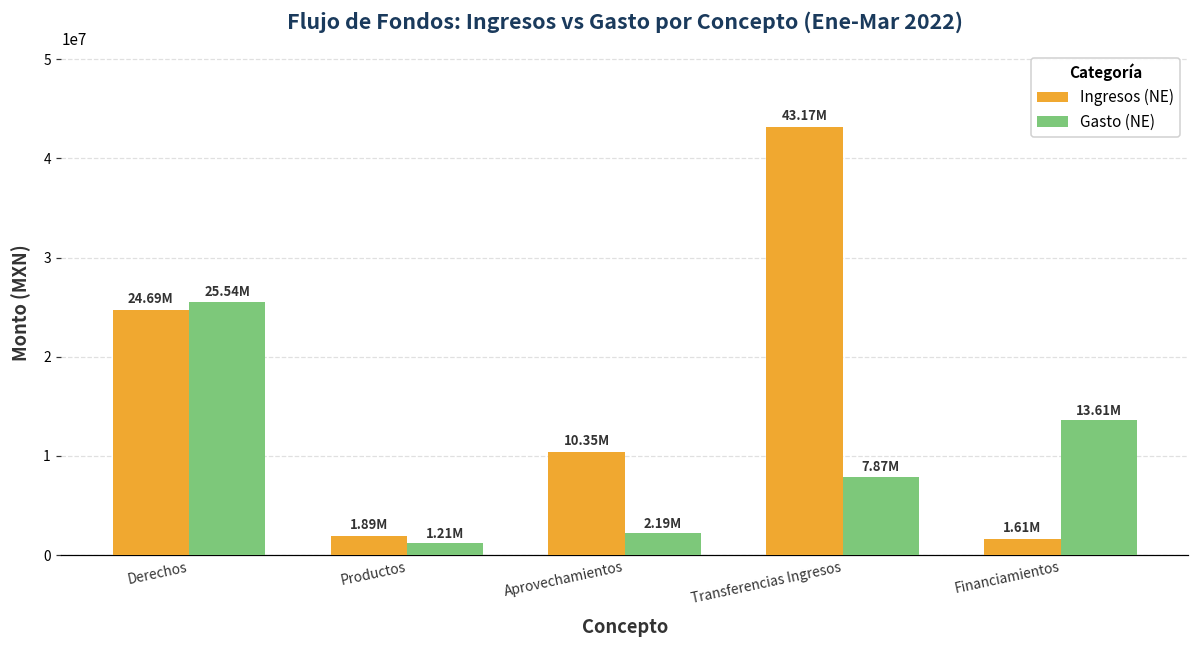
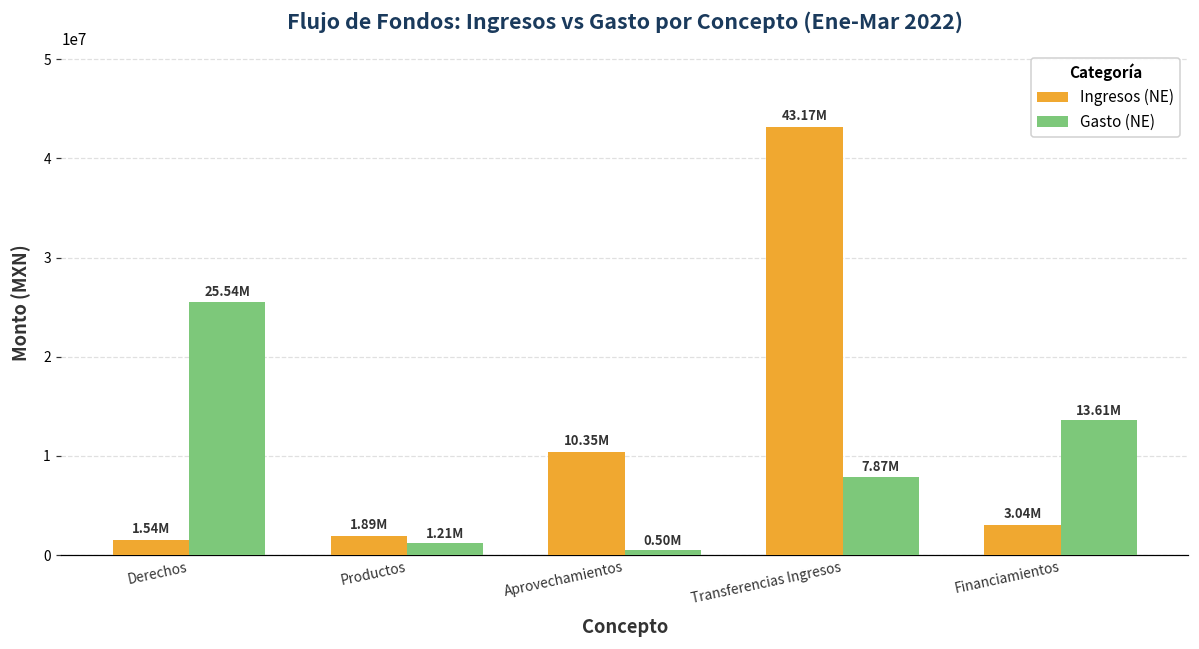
  {
    "Ingresos (NE)": {
-     "Derechos": "24.69M",
+     "Derechos": "1.54M",
      "Productos": "1.89M",
      "Aprovechamientos": "10.35M",
      "Transferencias Ingresos": "43.17M",
-     "Financiamientos": "1.61M"
+     "Financiamientos": "3.04M"
    },
    "Gasto (NE)": {
      "Derechos": "25.54M",
      "Productos": "1.21M",
-     "Aprovechamientos": "2.19M",
+     "Aprovechamientos": "0.50M",
      "Transferencias Ingresos": "7.87M",
      "Financiamientos": "13.61M"
    }
  }
